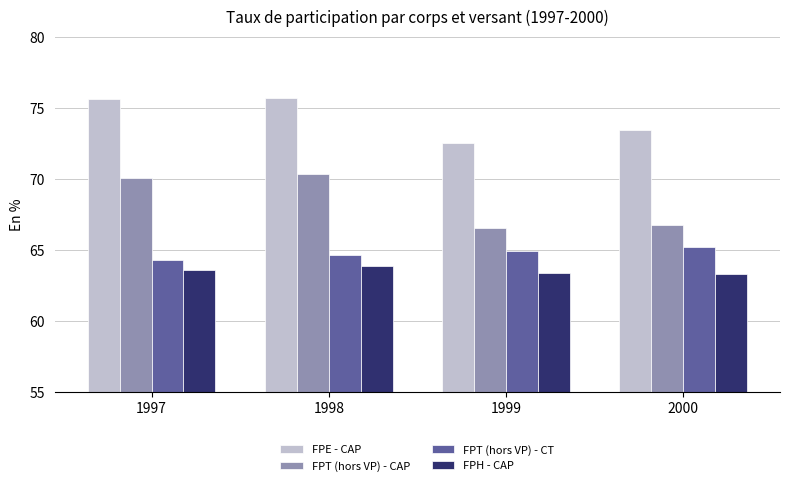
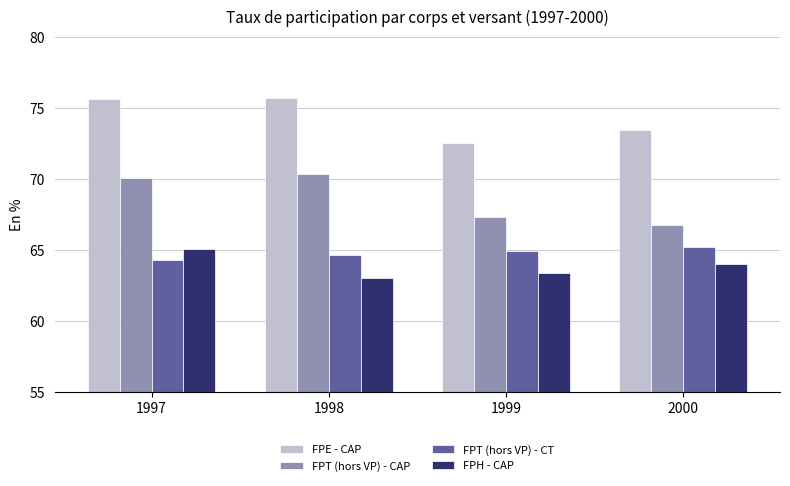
  {
    "FPE - CAP": {
      "1997": 75.6,
      "1998": 75.7,
      "1999": 72.5,
      "2000": 73.4
    },
    "FPT (hors VP) - CAP": {
      "1997": 70.0,
      "1998": 70.3,
-     "1999": 66.5,
+     "1999": 67.3,
      "2000": 66.7
    },
    "FPT (hors VP) - CT": {
      "1997": 64.3,
      "1998": 64.6,
      "1999": 64.9,
      "2000": 65.2
    },
    "FPH - CAP": {
-     "1997": 63.6,
-     "1998": 63.8,
+     "1997": 65.0,
+     "1998": 63.0,
      "1999": 63.3,
-     "2000": 63.3
+     "2000": 64.0
    }
  }
